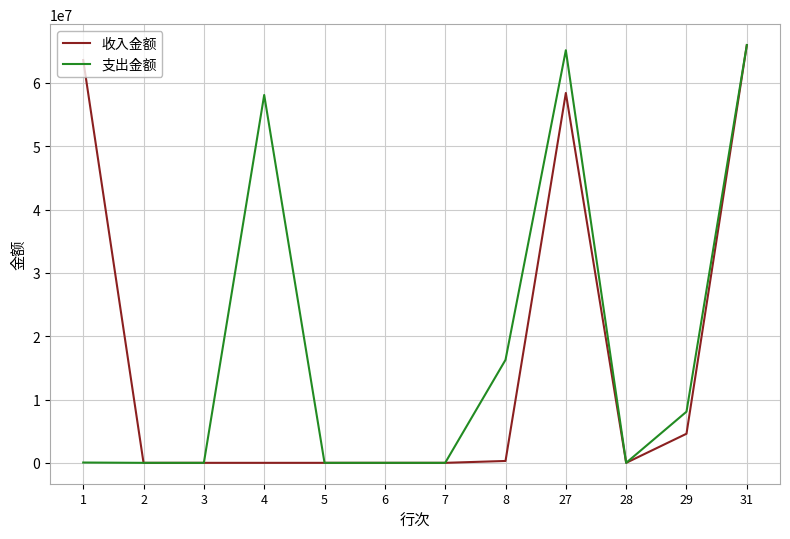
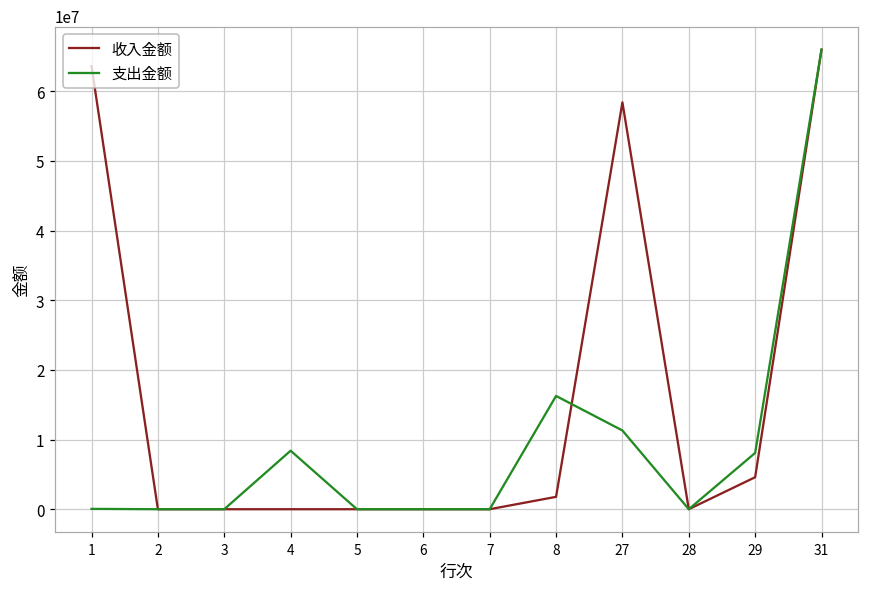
  {
    "收入金额": {
      "4": 0,
-     "8": 0,
+     "8": 2000000,
      "27": 58000000,
      "29": 5000000
    },
    "支出金额": {
      "1": 0,
-     "4": 58000000,
+     "4": 8000000,
      "8": 16000000,
-     "27": 65000000,
+     "27": 11000000,
      "29": 8000000
    }
  }
